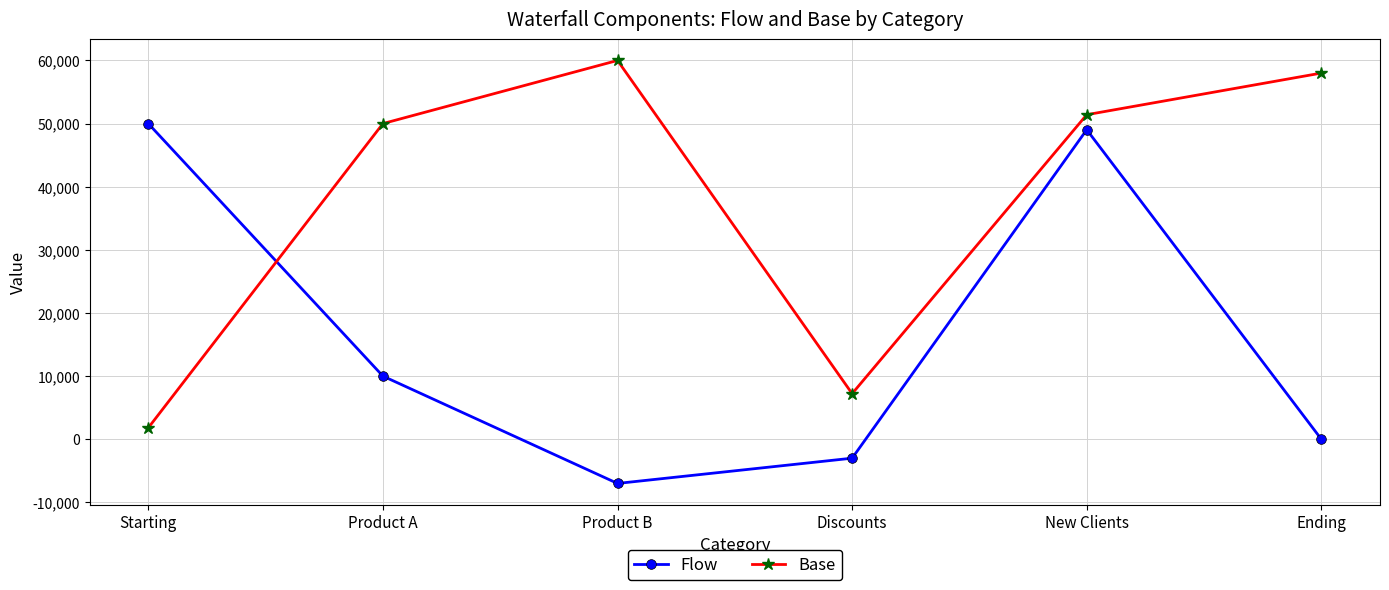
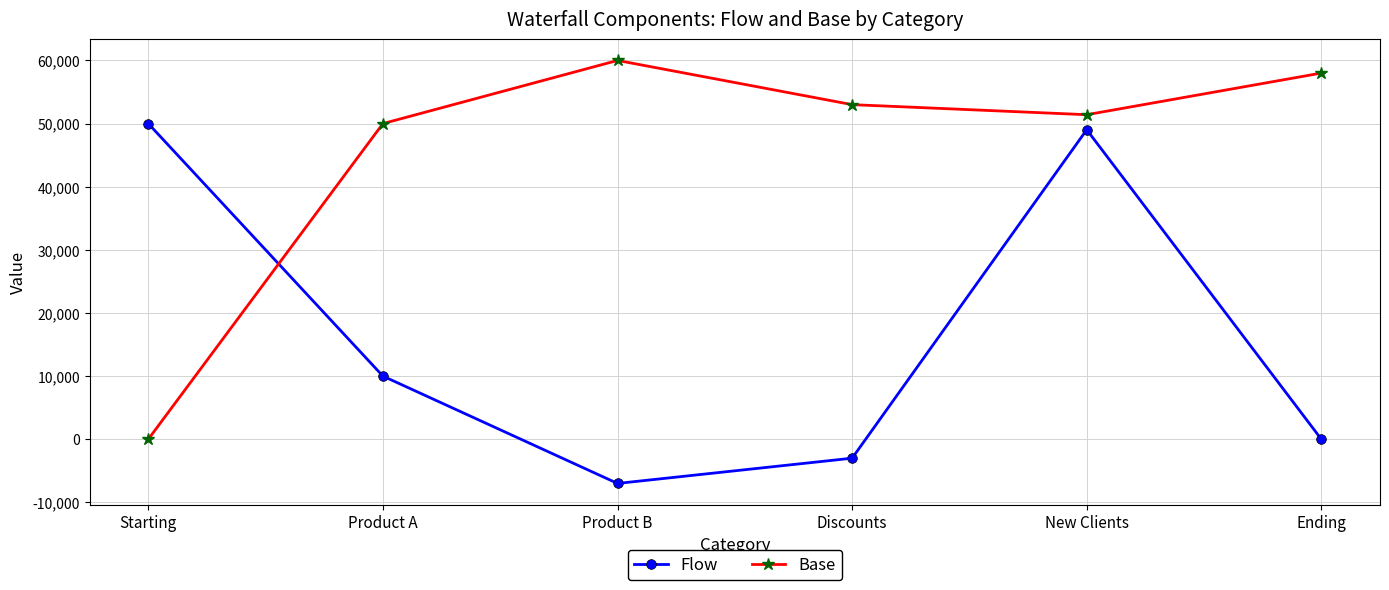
  {
    "Flow": {
      "Starting": "50,000",
      "Product A": "10,000",
      "Product B": "-7,000",
      "Discounts": "-3,000",
      "New Clients": "49,000",
      "Ending": "0"
    },
    "Base": {
-     "Starting": "2,000",
+     "Starting": "0",
      "Product A": "50,000",
      "Product B": "60,000",
-     "Discounts": "7,000",
+     "Discounts": "53,000",
      "New Clients": "51,000",
      "Ending": "58,000"
    }
  }
